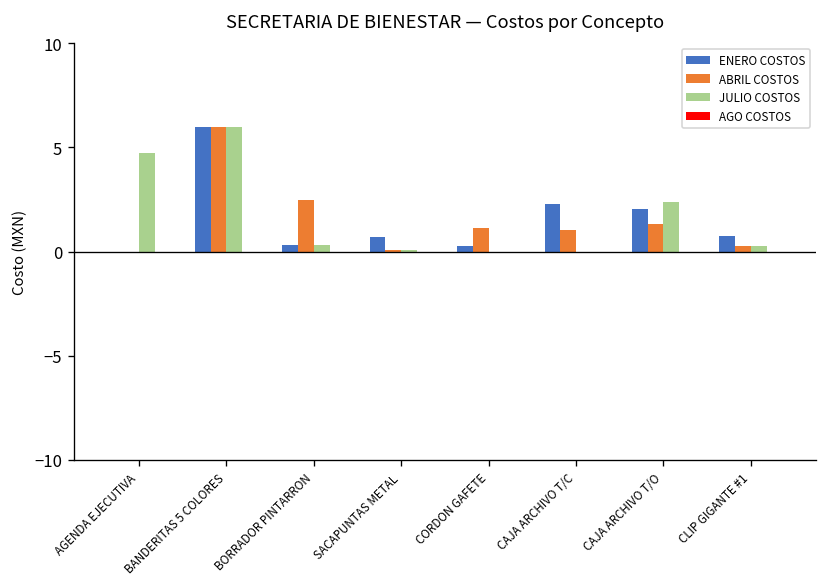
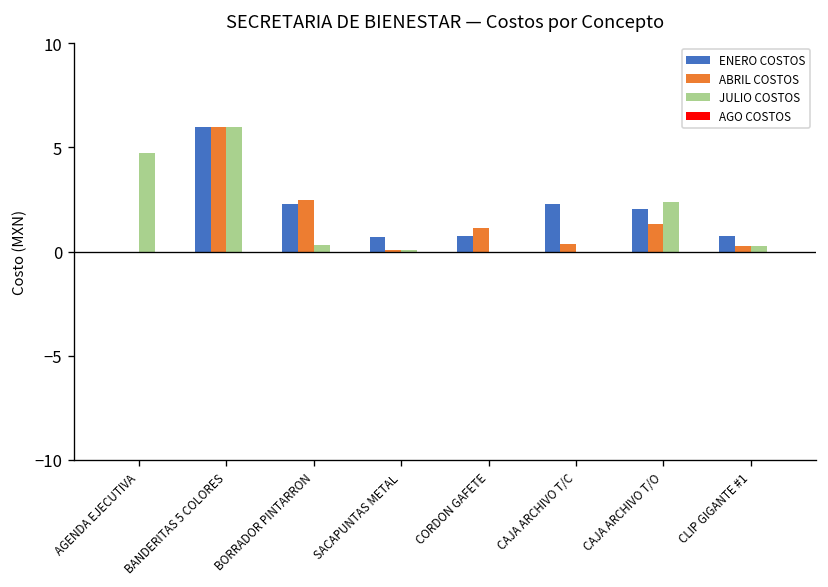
  {
    "ENERO COSTOS": {
      "AGENDA EJECUTIVA": 0.0,
      "BANDERITAS 5 COLORES": 6.0,
-     "BORRADOR PINTARRON": 0.3,
+     "BORRADOR PINTARRON": 2.3,
      "SACAPUNTAS METAL": 0.7,
-     "CORDON GAFETE": 0.3,
+     "CORDON GAFETE": 0.8,
      "CAJA ARCHIVO T/C": 2.3,
      "CAJA ARCHIVO T/O": 2.1,
      "CLIP GIGANTE #1": 0.8
    },
    "ABRIL COSTOS": {
      "AGENDA EJECUTIVA": 0.0,
      "BANDERITAS 5 COLORES": 6.0,
      "BORRADOR PINTARRON": 2.5,
      "CORDON GAFETE": 1.2,
-     "CAJA ARCHIVO T/C": 1.1,
+     "CAJA ARCHIVO T/C": 0.4,
      "CAJA ARCHIVO T/O": 1.3,
      "CLIP GIGANTE #1": 0.3
    },
    "JULIO COSTOS": {
      "AGENDA EJECUTIVA": 4.7,
      "BANDERITAS 5 COLORES": 6.0,
      "BORRADOR PINTARRON": 0.3,
      "CORDON GAFETE": 0.0,
      "CAJA ARCHIVO T/C": 0.0,
      "CAJA ARCHIVO T/O": 2.4,
      "CLIP GIGANTE #1": 0.3
    },
    "AGO COSTOS": {
      "AGENDA EJECUTIVA": 0.0,
      "BANDERITAS 5 COLORES": 0.0,
      "BORRADOR PINTARRON": 0.0,
      "SACAPUNTAS METAL": 0.0,
      "CORDON GAFETE": 0.0,
      "CAJA ARCHIVO T/C": 0.0,
      "CAJA ARCHIVO T/O": 0.0,
      "CLIP GIGANTE #1": 0.0
    }
  }
